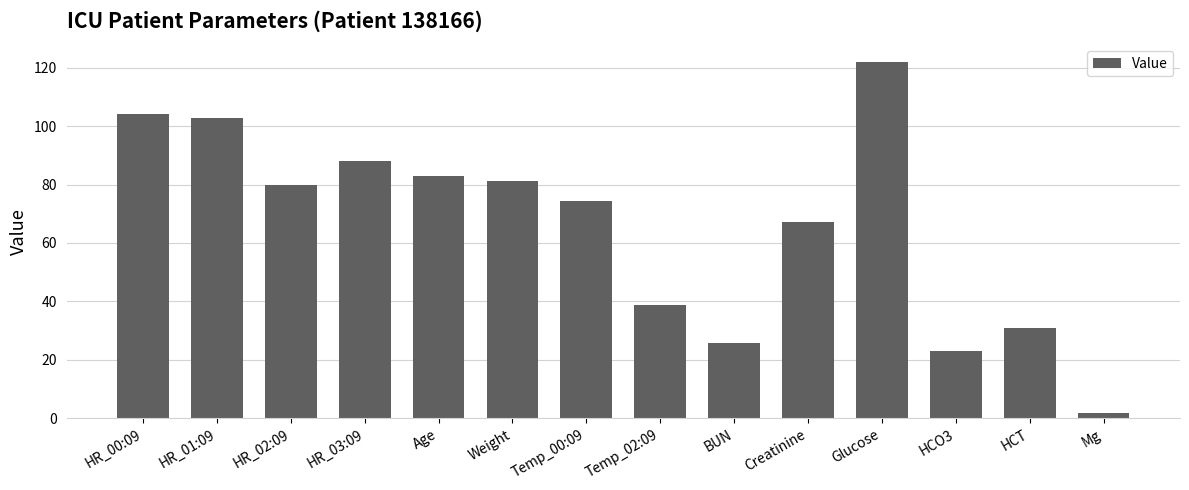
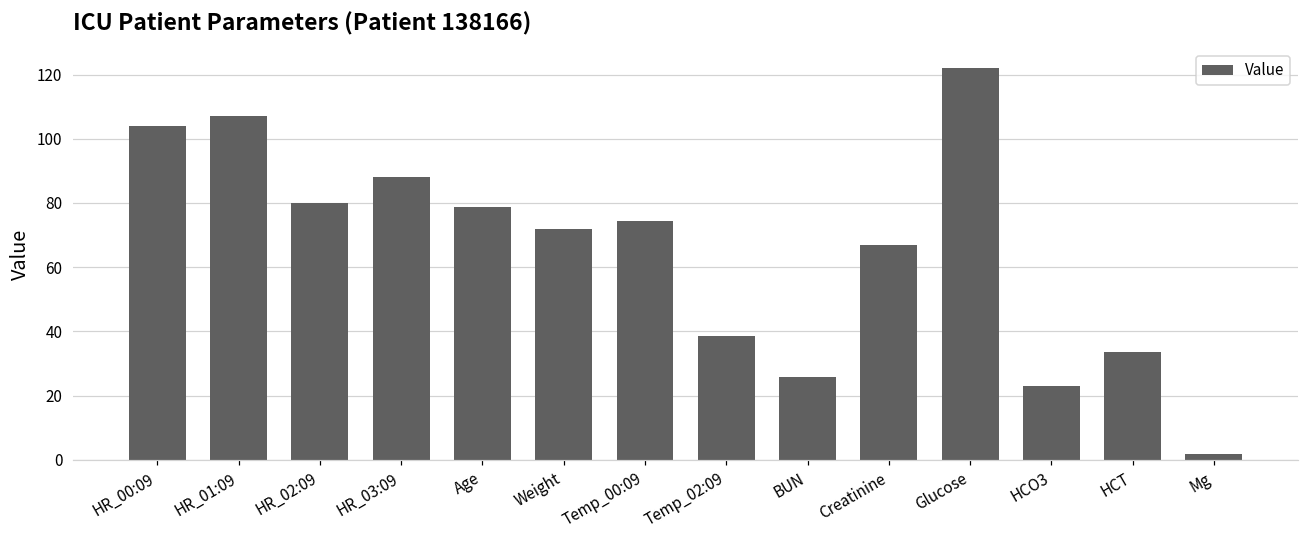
  {
    "HR_00:09": 104,
-   "HR_01:09": 103,
+   "HR_01:09": 107,
    "HR_02:09": 80,
    "HR_03:09": 88,
-   "Age": 83,
-   "Weight": 81,
+   "Age": 79,
+   "Weight": 72,
    "Temp_00:09": 74,
    "Temp_02:09": 39,
    "BUN": 26,
    "Creatinine": 67,
    "Glucose": 122,
    "HCO3": 23,
-   "HCT": 31,
+   "HCT": 34,
    "Mg": 2
  }
